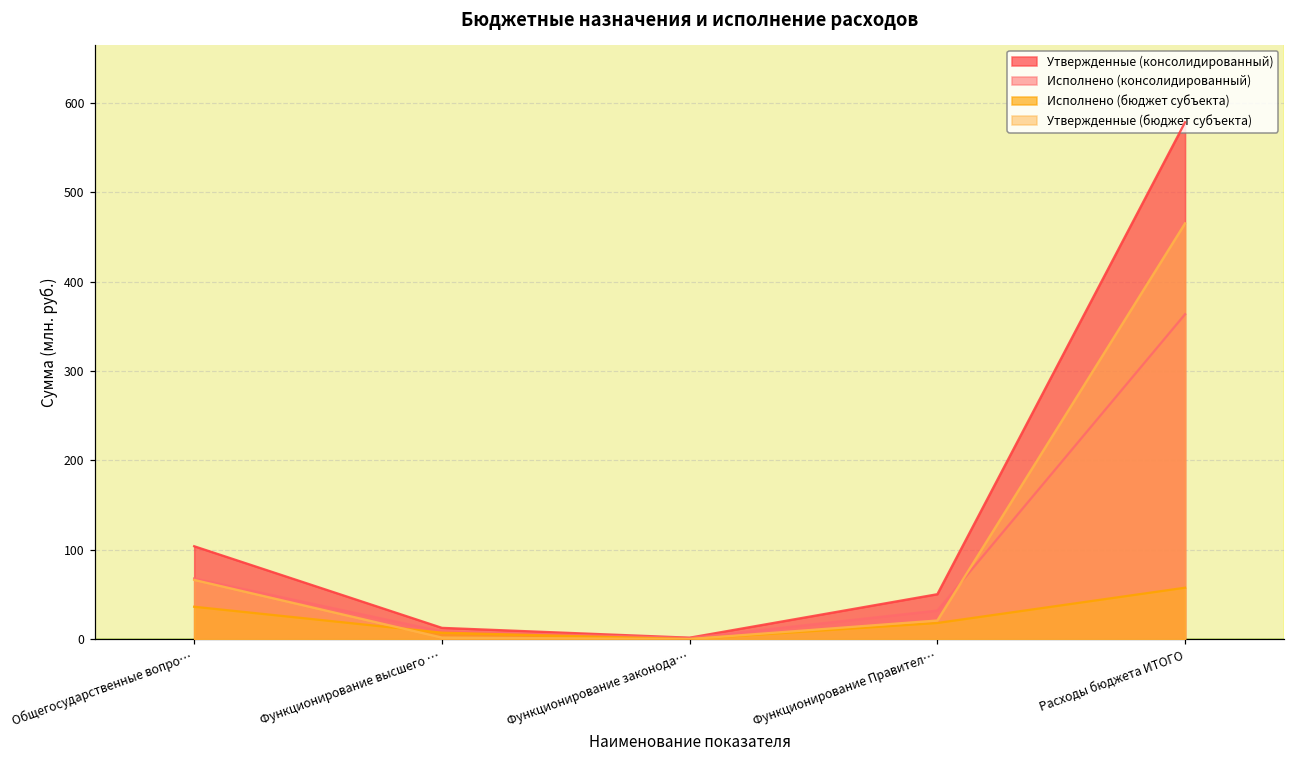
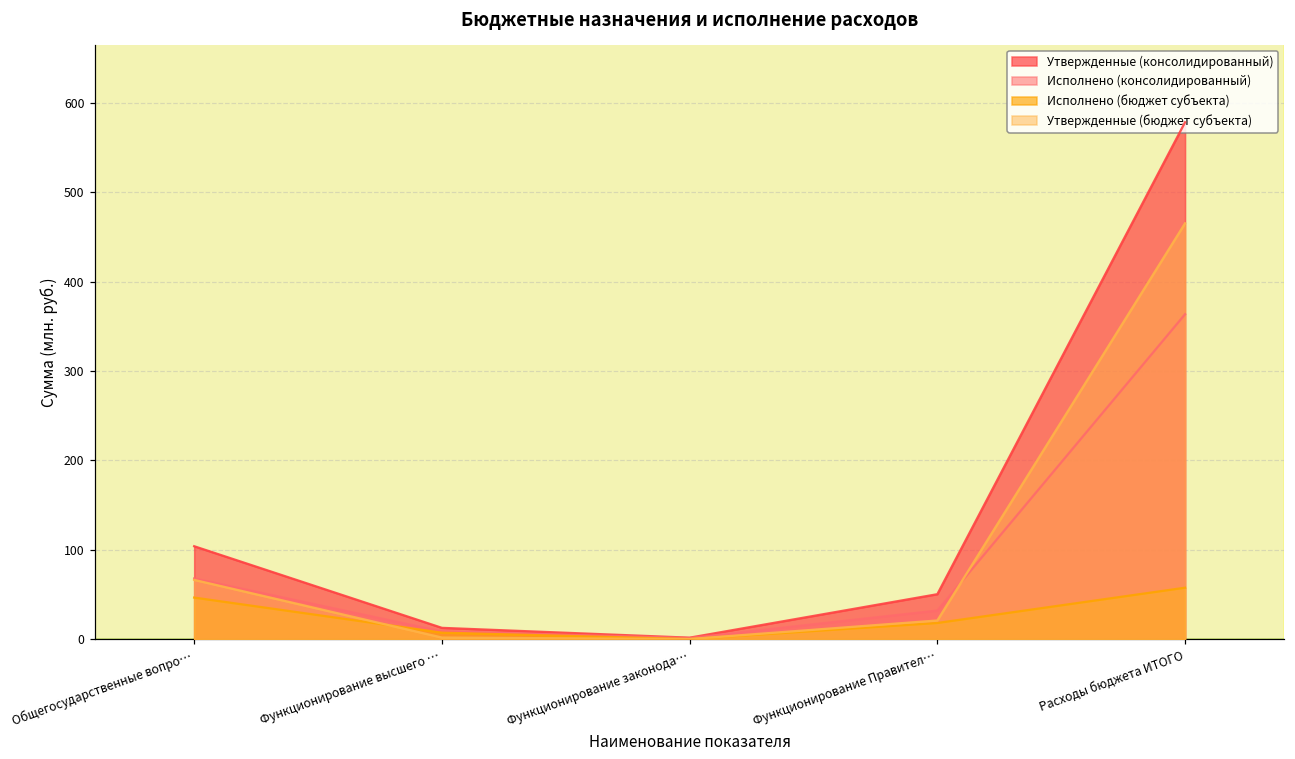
  {
    "Исполнено (бюджет субъекта)": {
-     "Общегосударственные вопро…": 40,
+     "Общегосударственные вопро…": 50,
      "Расходы бюджета ИТОГО": 60
    },
    "Утвержденные (бюджет субъекта)": {
      "Функционирование высшего …": 0,
      "Расходы бюджета ИТОГО": 470
    }
  }
